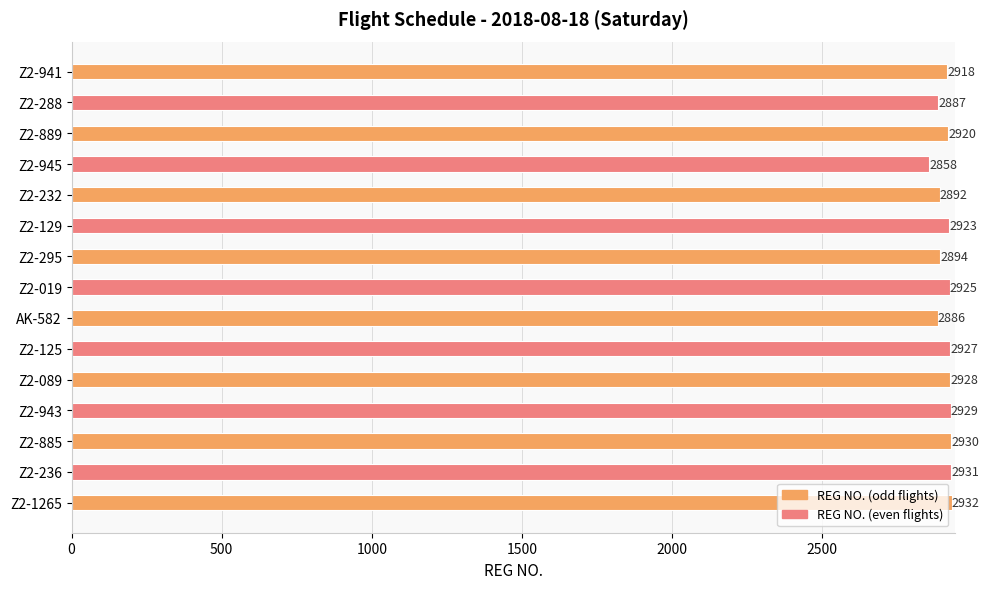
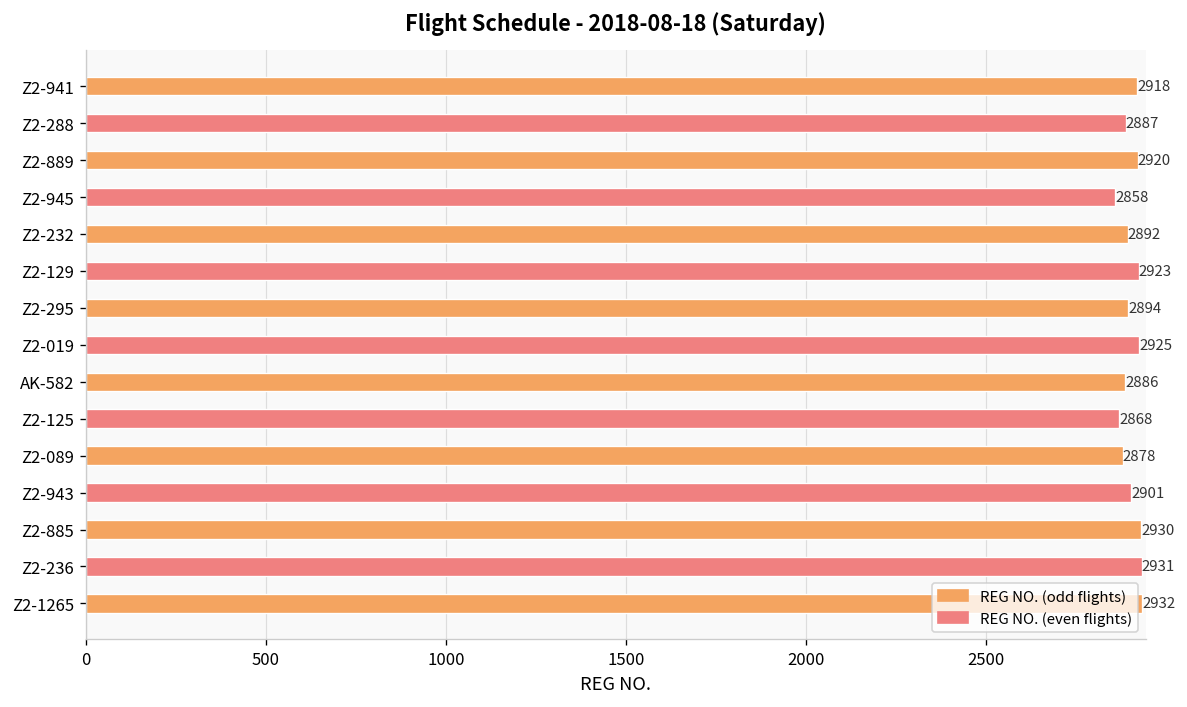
  {
    "Z2-941": 2918,
    "Z2-288": 2887,
    "Z2-889": 2920,
    "Z2-945": 2858,
    "Z2-232": 2892,
    "Z2-129": 2923,
    "Z2-295": 2894,
    "Z2-019": 2925,
    "AK-582": 2886,
-   "Z2-125": 2927,
-   "Z2-089": 2928,
-   "Z2-943": 2929,
+   "Z2-125": 2868,
+   "Z2-089": 2878,
+   "Z2-943": 2901,
    "Z2-885": 2930,
    "Z2-236": 2931,
    "Z2-1265": 2932
  }
